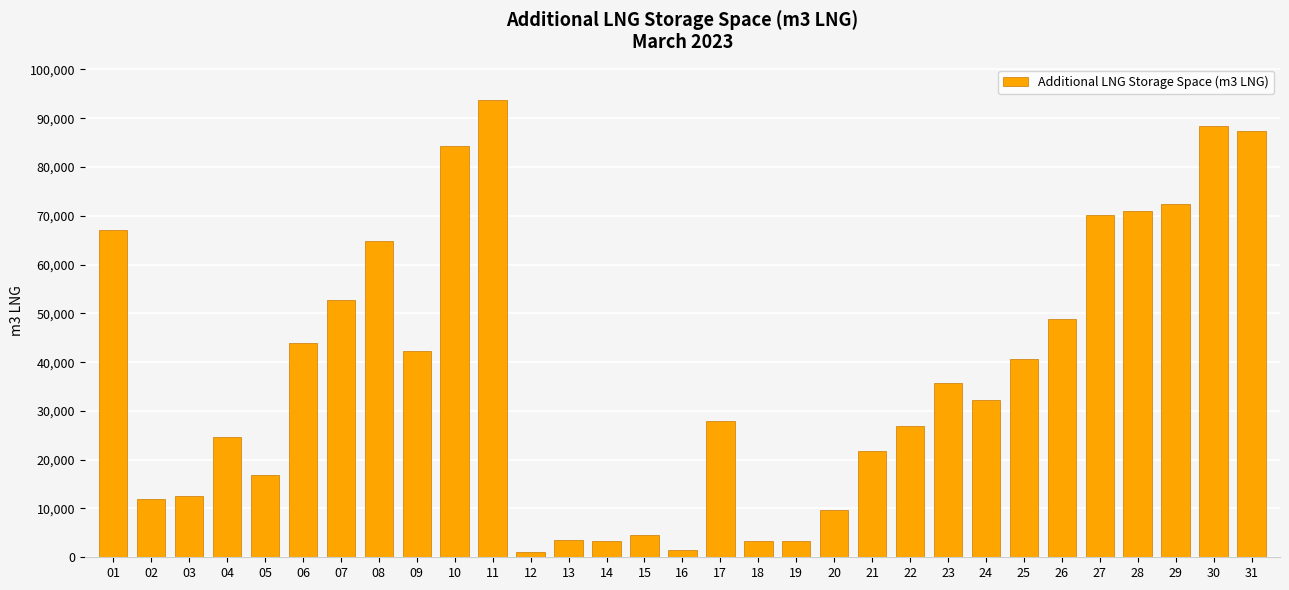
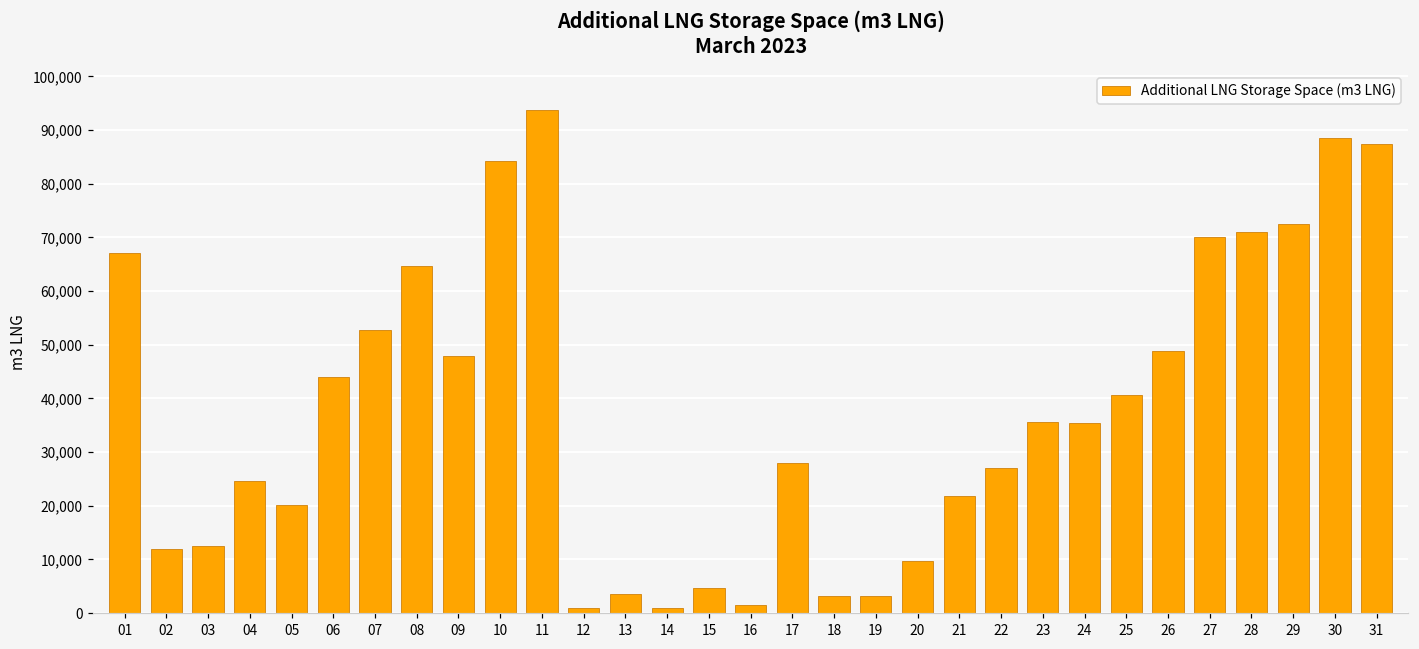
  {
    "01": "67,000",
    "02": "12,000",
    "03": "12,000",
    "04": "25,000",
-   "05": "17,000",
+   "05": "20,000",
    "06": "44,000",
    "07": "53,000",
    "08": "65,000",
-   "09": "42,000",
+   "09": "48,000",
    "10": "84,000",
    "11": "94,000",
    "12": "1,000",
    "13": "4,000",
-   "14": "3,000",
+   "14": "1,000",
    "15": "5,000",
    "16": "2,000",
    "17": "28,000",
    "18": "3,000",
    "19": "3,000",
    "20": "10,000",
    "21": "22,000",
    "22": "27,000",
    "23": "36,000",
-   "24": "32,000",
+   "24": "35,000",
    "25": "41,000",
    "26": "49,000",
    "27": "70,000",
    "28": "71,000",
    "29": "72,000",
    "30": "89,000",
    "31": "87,000"
  }
